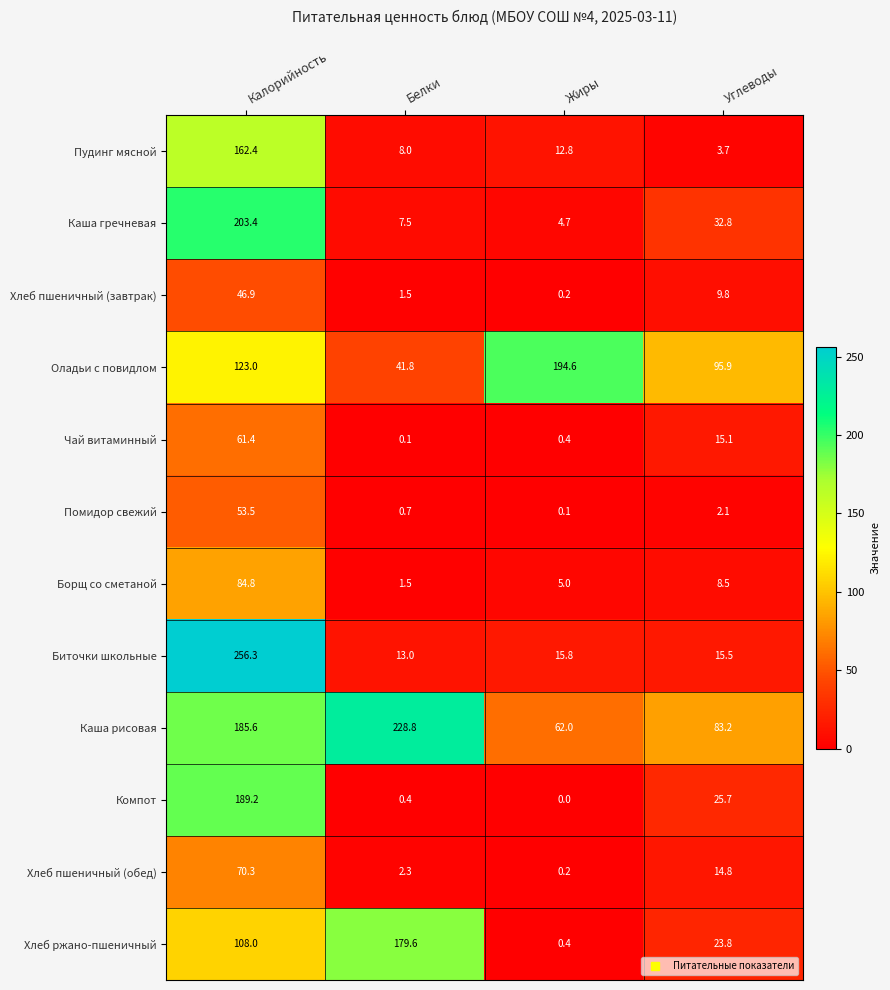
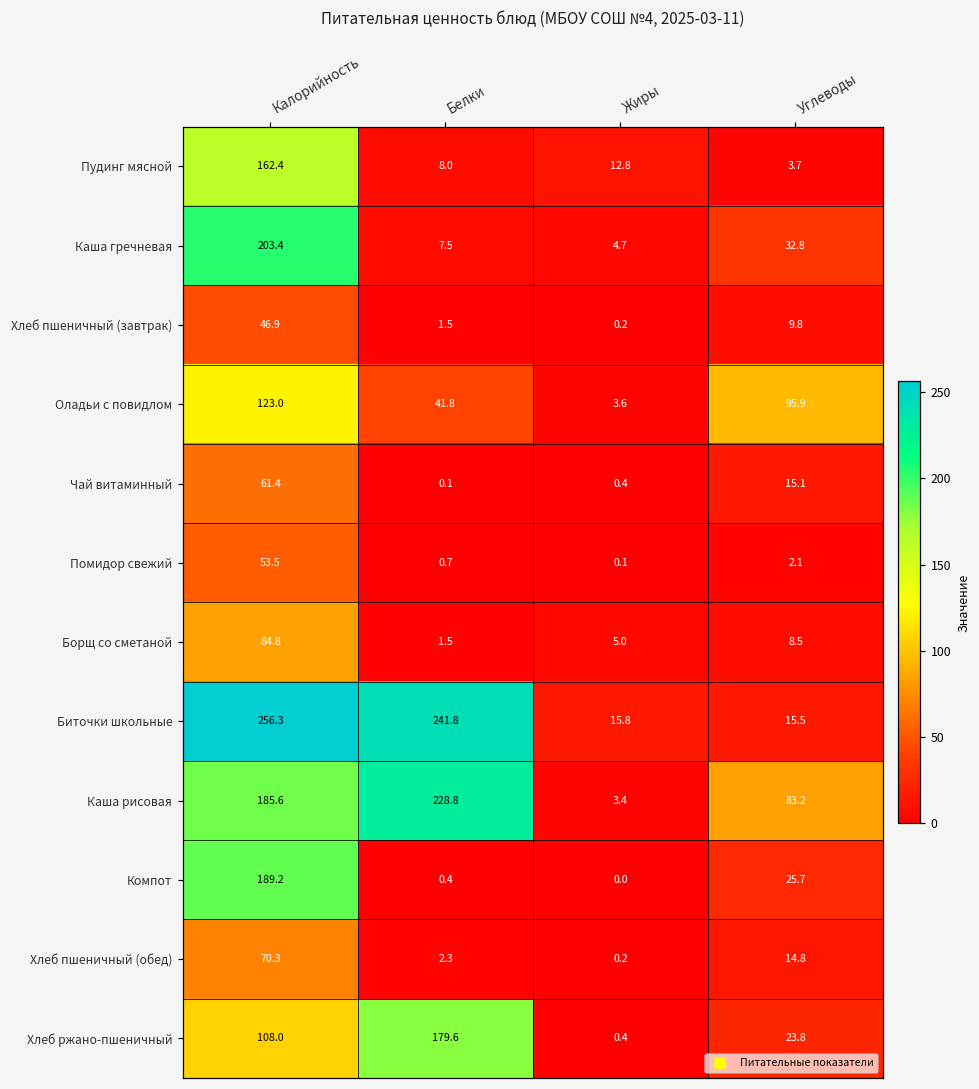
  {
    "Пудинг мясной": {
      "Калорийность": 162.4,
      "Белки": 8.0,
      "Жиры": 12.8,
      "Углеводы": 3.7
    },
    "Каша гречневая": {
      "Калорийность": 203.4,
      "Белки": 7.5,
      "Жиры": 4.7,
      "Углеводы": 32.8
    },
    "Хлеб пшеничный (завтрак)": {
      "Калорийность": 46.9,
      "Белки": 1.5,
      "Жиры": 0.2,
      "Углеводы": 9.8
    },
    "Оладьи с повидлом": {
      "Калорийность": 123.0,
      "Белки": 41.8,
-     "Жиры": 194.6,
+     "Жиры": 3.6,
      "Углеводы": 95.9
    },
    "Чай витаминный": {
      "Калорийность": 61.4,
      "Белки": 0.1,
      "Жиры": 0.4,
      "Углеводы": 15.1
    },
    "Помидор свежий": {
      "Калорийность": 53.5,
      "Белки": 0.7,
      "Жиры": 0.1,
      "Углеводы": 2.1
    },
    "Борщ со сметаной": {
      "Калорийность": 84.8,
      "Белки": 1.5,
      "Жиры": 5.0,
      "Углеводы": 8.5
    },
    "Биточки школьные": {
      "Калорийность": 256.3,
-     "Белки": 13.0,
+     "Белки": 241.8,
      "Жиры": 15.8,
      "Углеводы": 15.5
    },
    "Каша рисовая": {
      "Калорийность": 185.6,
      "Белки": 228.8,
-     "Жиры": 62.0,
+     "Жиры": 3.4,
      "Углеводы": 83.2
    },
    "Компот": {
      "Калорийность": 189.2,
      "Белки": 0.4,
      "Жиры": 0.0,
      "Углеводы": 25.7
    },
    "Хлеб пшеничный (обед)": {
      "Калорийность": 70.3,
      "Белки": 2.3,
      "Жиры": 0.2,
      "Углеводы": 14.8
    },
    "Хлеб ржано-пшеничный": {
      "Калорийность": 108.0,
      "Белки": 179.6,
      "Жиры": 0.4,
      "Углеводы": 23.8
    }
  }
